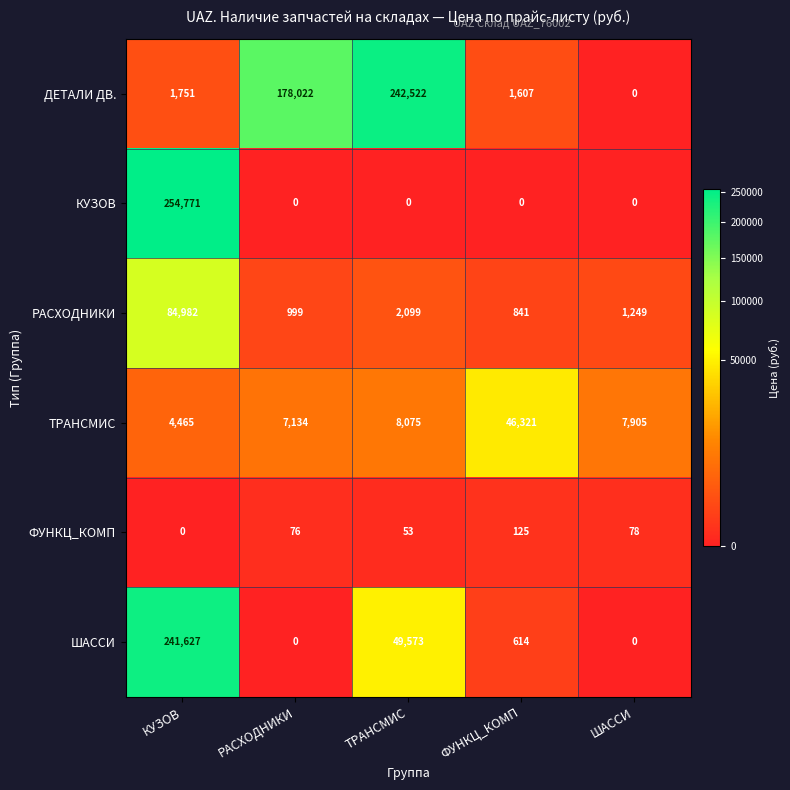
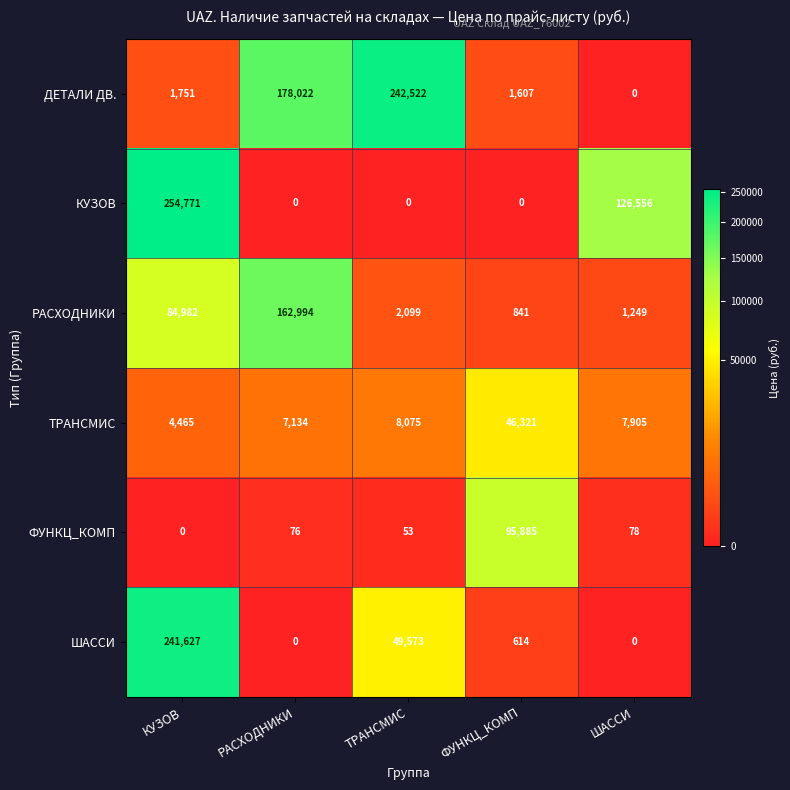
  {
    "ДЕТАЛИ ДВ.": {
      "КУЗОВ": "1,751",
      "РАСХОДНИКИ": "178,022",
      "ТРАНСМИС": "242,522",
      "ФУНКЦ_КОМП": "1,607",
      "ШАССИ": "0"
    },
    "КУЗОВ": {
      "КУЗОВ": "254,771",
      "РАСХОДНИКИ": "0",
      "ТРАНСМИС": "0",
      "ФУНКЦ_КОМП": "0",
-     "ШАССИ": "0"
+     "ШАССИ": "126,556"
    },
    "РАСХОДНИКИ": {
      "КУЗОВ": "84,982",
-     "РАСХОДНИКИ": "999",
+     "РАСХОДНИКИ": "162,994",
      "ТРАНСМИС": "2,099",
      "ФУНКЦ_КОМП": "841",
      "ШАССИ": "1,249"
    },
    "ТРАНСМИС": {
      "КУЗОВ": "4,465",
      "РАСХОДНИКИ": "7,134",
      "ТРАНСМИС": "8,075",
      "ФУНКЦ_КОМП": "46,321",
      "ШАССИ": "7,905"
    },
    "ФУНКЦ_КОМП": {
      "КУЗОВ": "0",
      "РАСХОДНИКИ": "76",
      "ТРАНСМИС": "53",
-     "ФУНКЦ_КОМП": "125",
+     "ФУНКЦ_КОМП": "95,885",
      "ШАССИ": "78"
    },
    "ШАССИ": {
      "КУЗОВ": "241,627",
      "РАСХОДНИКИ": "0",
      "ТРАНСМИС": "49,573",
      "ФУНКЦ_КОМП": "614",
      "ШАССИ": "0"
    }
  }
